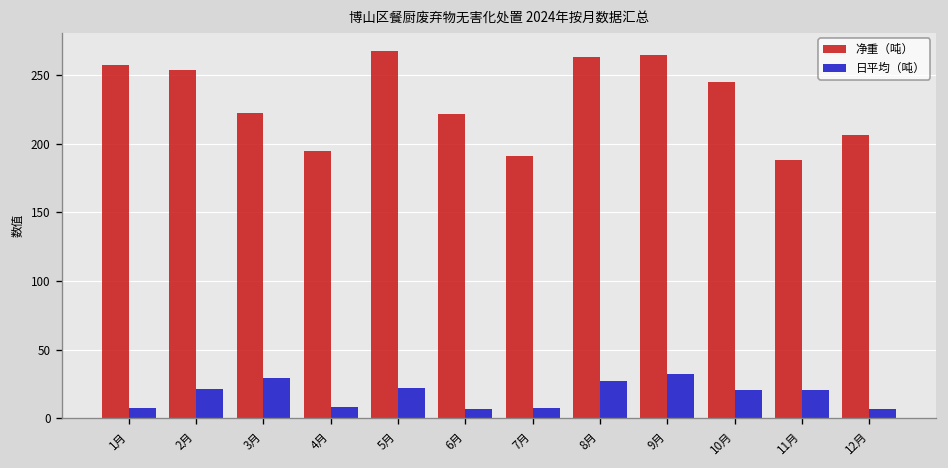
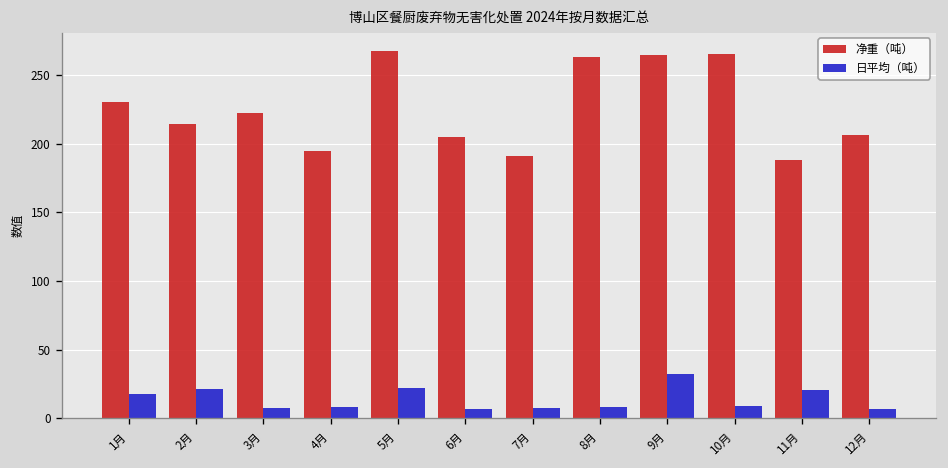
  {
    "净重（吨）": {
-     "1月": 257,
-     "2月": 253,
+     "1月": 230,
+     "2月": 214,
      "3月": 222,
      "4月": 195,
      "5月": 268,
-     "6月": 222,
+     "6月": 205,
      "7月": 191,
      "8月": 263,
      "9月": 264,
-     "10月": 245,
+     "10月": 265,
      "11月": 188,
      "12月": 206
    },
    "日平均（吨）": {
-     "1月": 7,
+     "1月": 18,
      "2月": 22,
-     "3月": 30,
+     "3月": 7,
      "4月": 8,
      "5月": 22,
      "6月": 7,
      "7月": 7,
-     "8月": 27,
+     "8月": 8,
      "9月": 32,
-     "10月": 20,
+     "10月": 9,
      "11月": 21,
      "12月": 7
    }
  }
